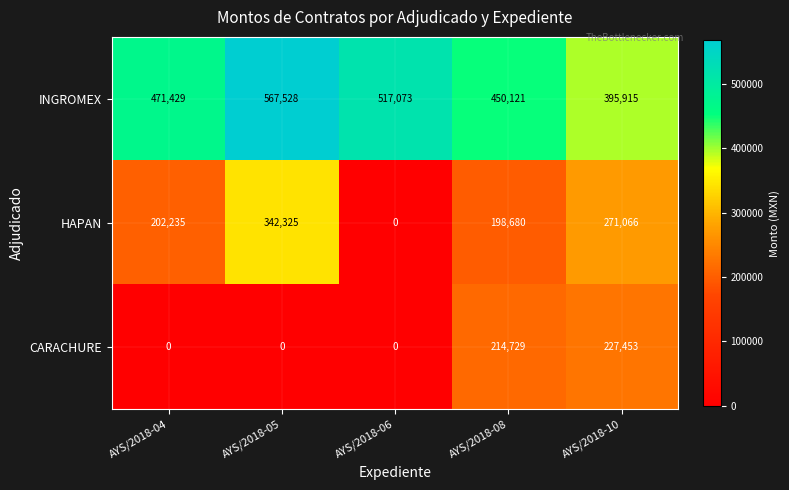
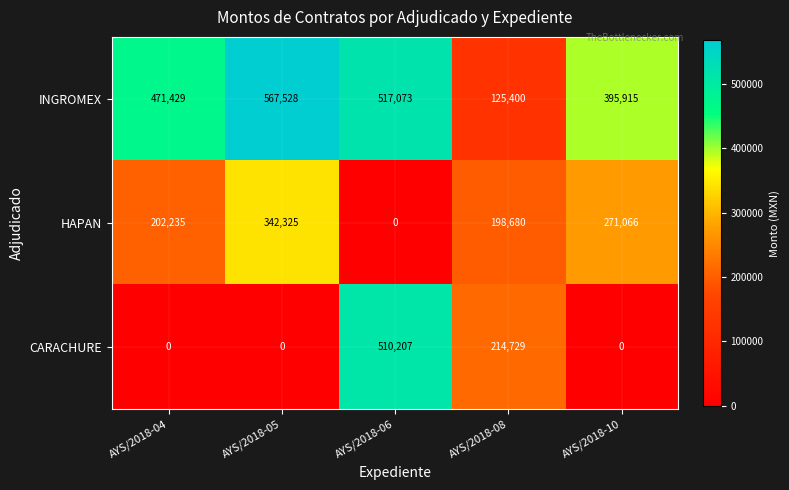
  {
    "INGROMEX": {
      "AYS/2018-04": "471,429",
      "AYS/2018-05": "567,528",
      "AYS/2018-06": "517,073",
-     "AYS/2018-08": "450,121"
+     "AYS/2018-08": "125,400"
    },
    "HAPAN": {
      "AYS/2018-04": "202,235",
      "AYS/2018-05": "342,325",
      "AYS/2018-06": "0",
      "AYS/2018-08": "198,680",
      "AYS/2018-10": "271,066"
    },
    "CARACHURE": {
      "AYS/2018-04": "0",
      "AYS/2018-05": "0",
-     "AYS/2018-06": "0",
+     "AYS/2018-06": "510,207",
      "AYS/2018-08": "214,729",
-     "AYS/2018-10": "227,453"
+     "AYS/2018-10": "0"
    }
  }
